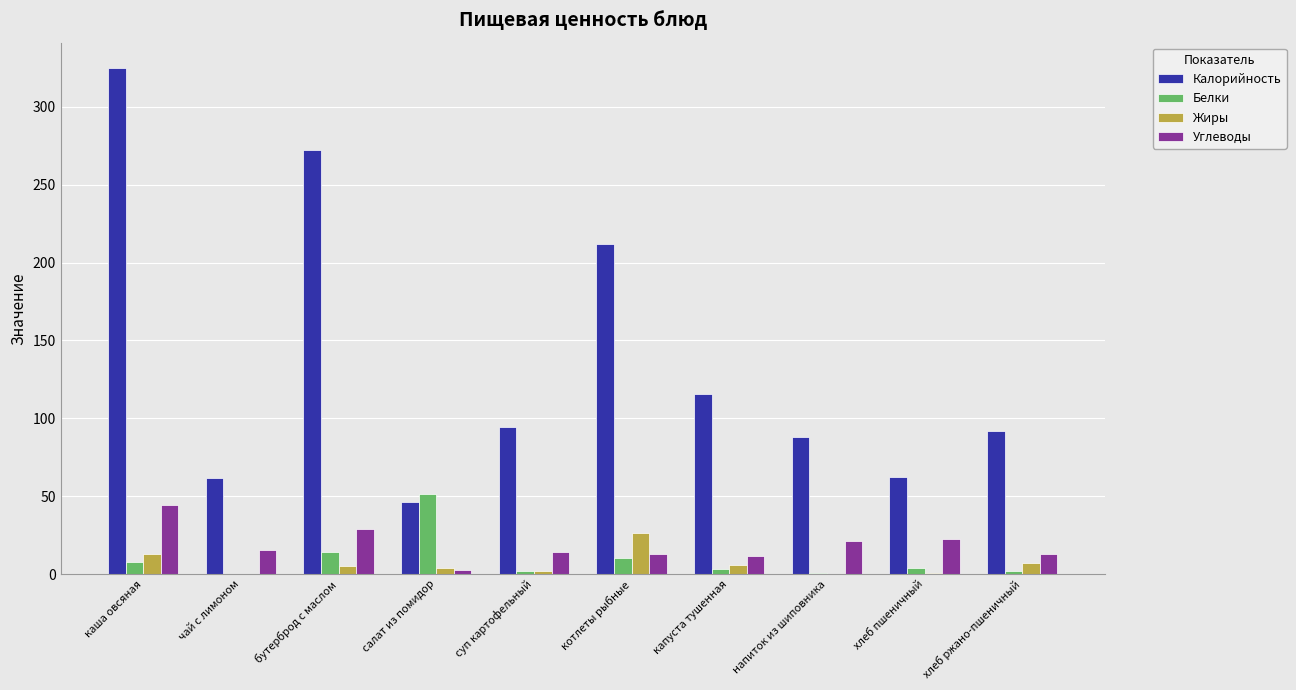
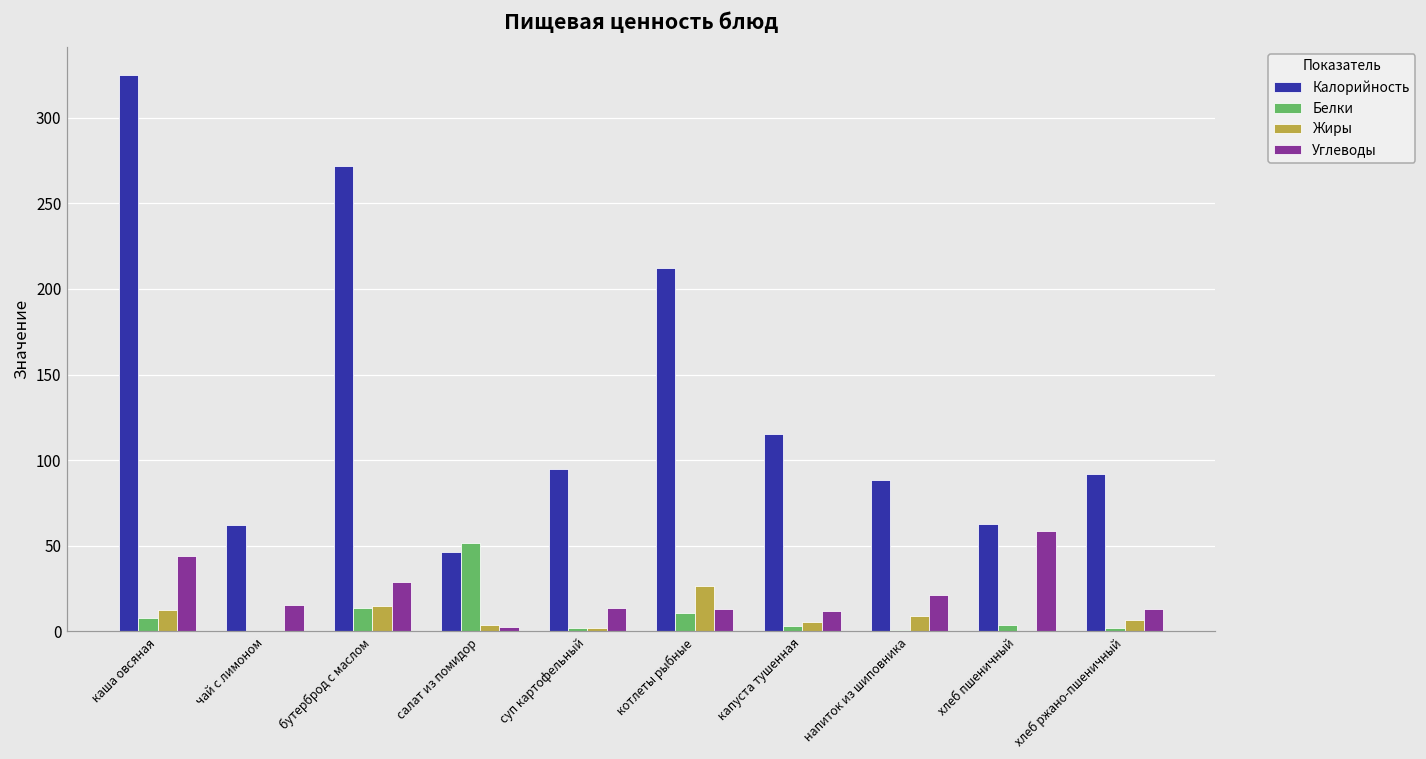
  {
    "Калорийность": {
      "каша овсяная": 325,
      "чай с лимоном": 62,
      "бутерброд с маслом": 272,
      "салат из помидор": 47,
      "суп картофельный": 95,
      "котлеты рыбные": 212,
      "капуста тушенная": 116,
      "напиток из шиповника": 88,
      "хлеб пшеничный": 63,
      "хлеб ржано-пшеничный": 92
    },
    "Белки": {
      "каша овсяная": 8,
      "бутерброд с маслом": 14,
      "салат из помидор": 51,
      "суп картофельный": 2,
      "котлеты рыбные": 11,
      "капуста тушенная": 3,
      "хлеб пшеничный": 4,
      "хлеб ржано-пшеничный": 2
    },
    "Жиры": {
      "каша овсяная": 13,
-     "бутерброд с маслом": 5,
+     "бутерброд с маслом": 15,
      "салат из помидор": 4,
      "суп картофельный": 2,
      "котлеты рыбные": 26,
      "капуста тушенная": 6,
-     "напиток из шиповника": 0,
+     "напиток из шиповника": 9,
      "хлеб ржано-пшеничный": 7
    },
    "Углеводы": {
      "каша овсяная": 44,
      "чай с лимоном": 15,
      "бутерброд с маслом": 29,
      "салат из помидор": 3,
      "суп картофельный": 14,
      "котлеты рыбные": 13,
      "капуста тушенная": 12,
      "напиток из шиповника": 21,
-     "хлеб пшеничный": 23,
+     "хлеб пшеничный": 59,
      "хлеб ржано-пшеничный": 13
    }
  }
